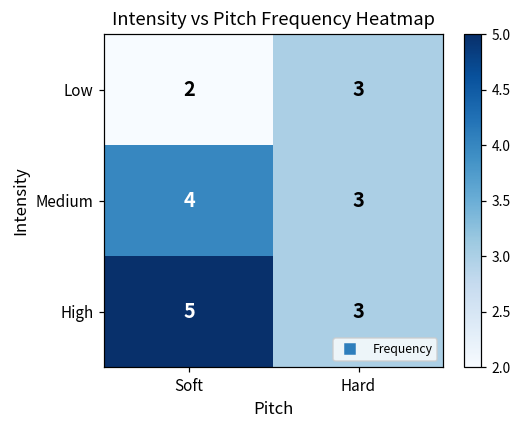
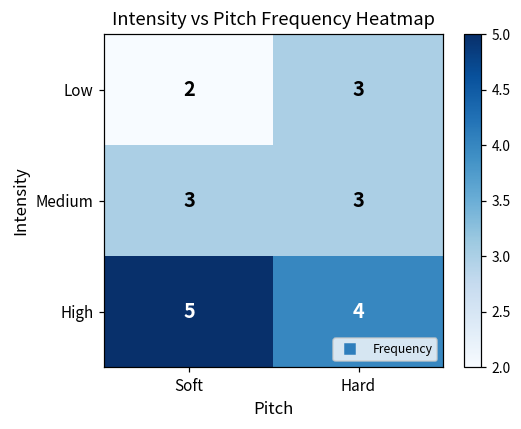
  {
    "Low": {
      "Soft": 2,
      "Hard": 3
    },
    "Medium": {
-     "Soft": 4,
+     "Soft": 3,
      "Hard": 3
    },
    "High": {
      "Soft": 5,
-     "Hard": 3
+     "Hard": 4
    }
  }
